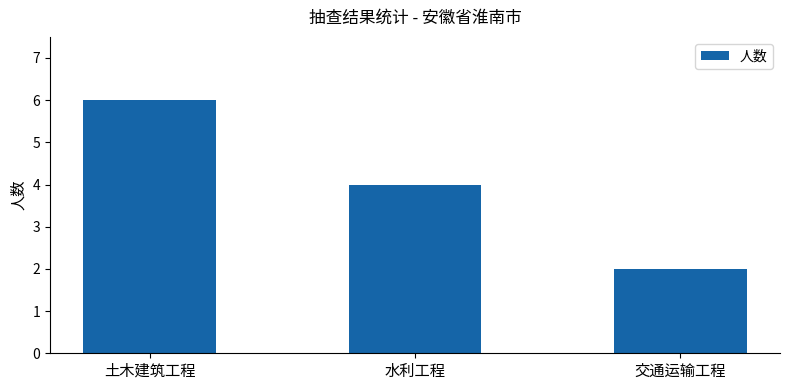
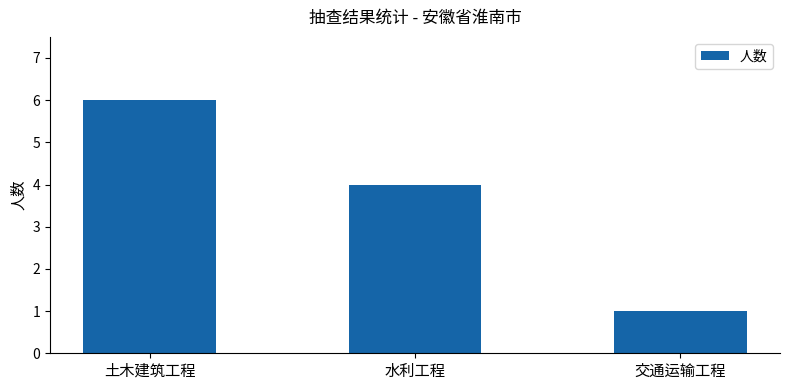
  {
    "土木建筑工程": 6,
    "水利工程": 4,
-   "交通运输工程": 2
+   "交通运输工程": 1
  }
